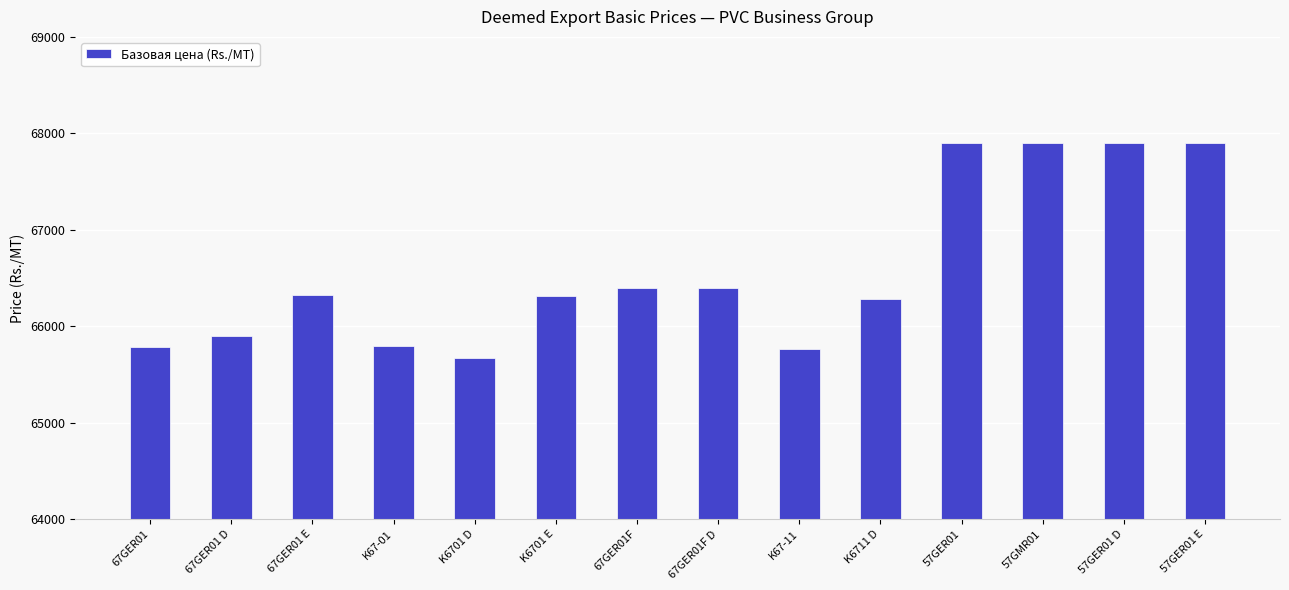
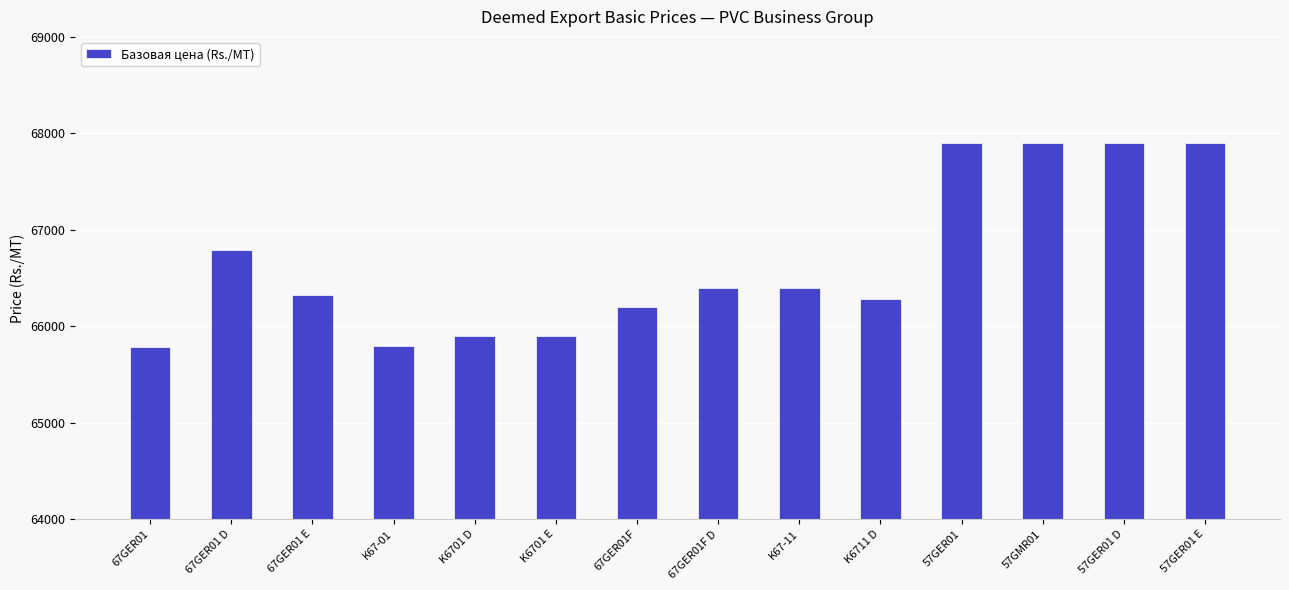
  {
    "67GER01": 65800,
-   "67GER01 D": 65900,
+   "67GER01 D": 66800,
    "67GER01 E": 66300,
    "K67-01": 65800,
-   "K6701 D": 65700,
-   "K6701 E": 66300,
-   "67GER01F": 66400,
+   "K6701 D": 65900,
+   "K6701 E": 65900,
+   "67GER01F": 66200,
    "67GER01F D": 66400,
-   "K67-11": 65800,
+   "K67-11": 66400,
    "K6711 D": 66300,
    "57GER01": 67900,
    "57GMR01": 67900,
    "57GER01 D": 67900,
    "57GER01 E": 67900
  }
